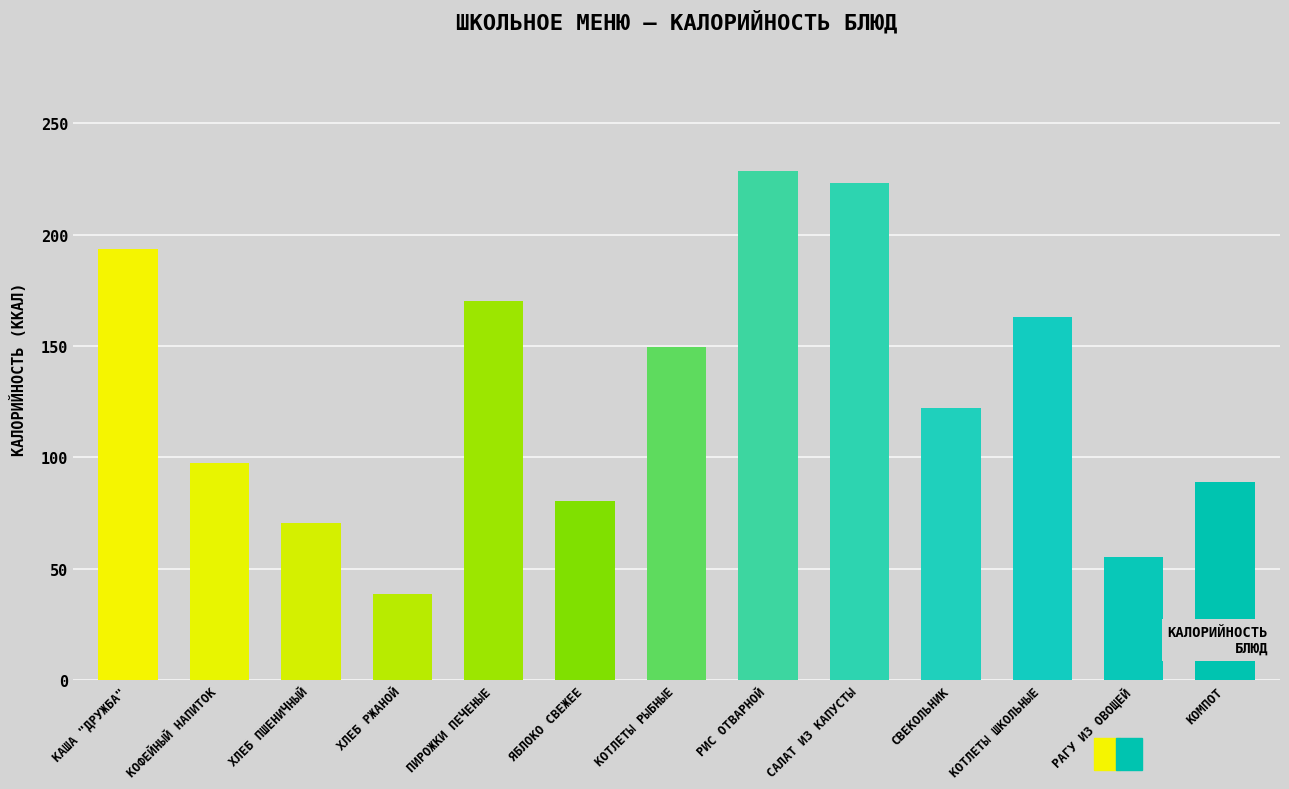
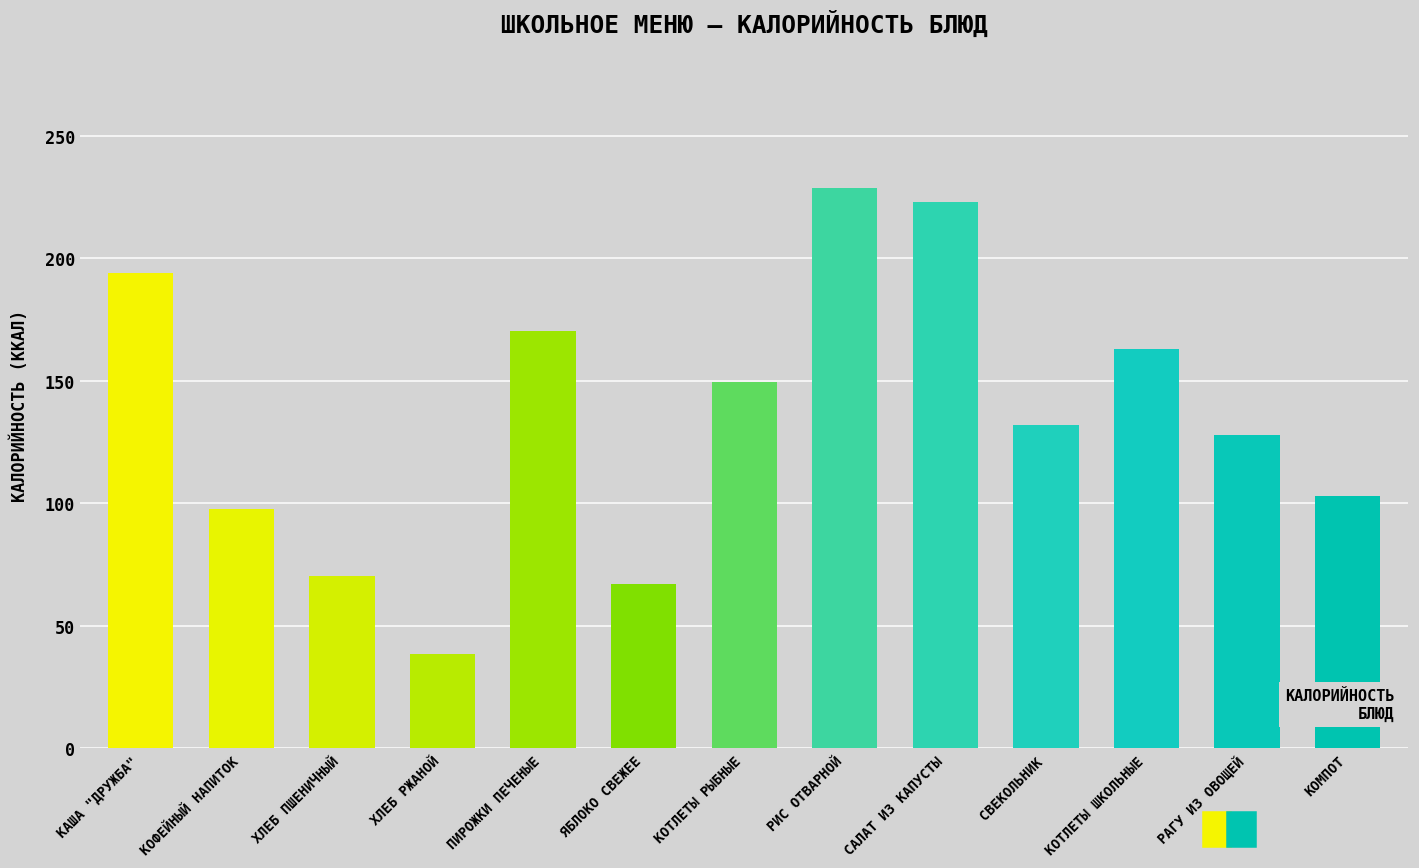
  {
    "КАША \"ДРУЖБА\"": 194,
    "КОФЕЙНЫЙ НАПИТОК": 97,
    "ХЛЕБ ПШЕНИЧНЫЙ": 70,
    "ХЛЕБ РЖАНОЙ": 39,
    "ПИРОЖКИ ПЕЧЕНЫЕ": 170,
-   "ЯБЛОКО СВЕЖЕЕ": 80,
+   "ЯБЛОКО СВЕЖЕЕ": 67,
    "КОТЛЕТЫ РЫБНЫЕ": 150,
    "РИС ОТВАРНОЙ": 229,
    "САЛАТ ИЗ КАПУСТЫ": 223,
-   "СВЕКОЛЬНИК": 122,
+   "СВЕКОЛЬНИК": 132,
    "КОТЛЕТЫ ШКОЛЬНЫЕ": 163,
-   "РАГУ ИЗ ОВОЩЕЙ": 55,
-   "КОМПОТ": 89
+   "РАГУ ИЗ ОВОЩЕЙ": 128,
+   "КОМПОТ": 103
  }
